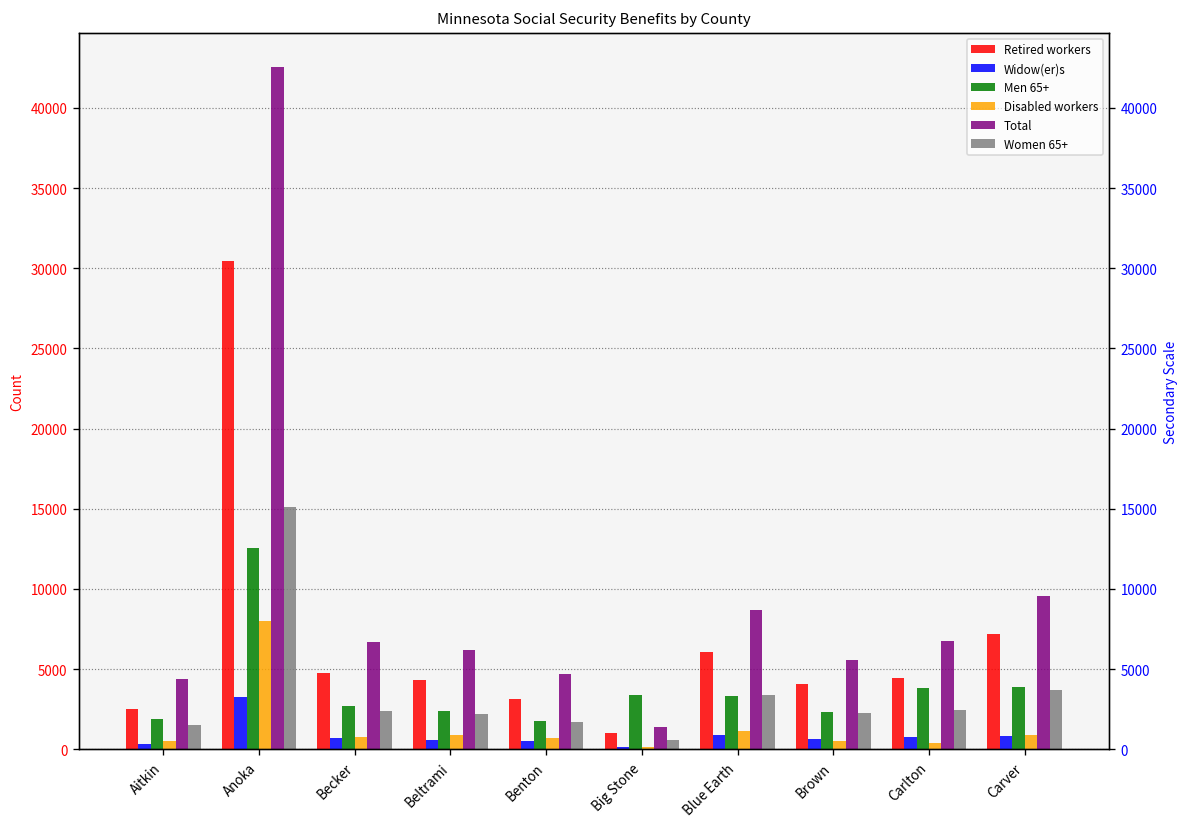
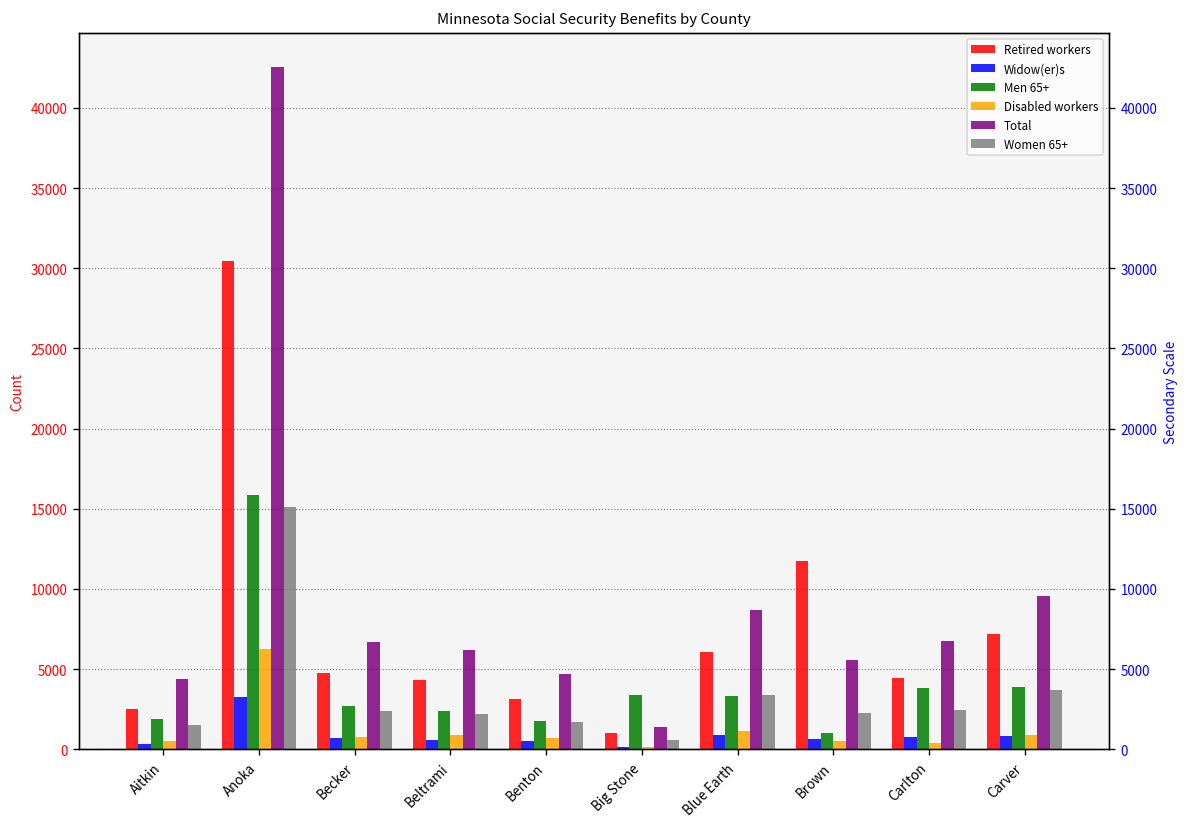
  {
    "Retired workers": {
      "Aitkin": 2500,
      "Anoka": 30500,
      "Becker": 4800,
      "Beltrami": 4300,
      "Benton": 3100,
      "Big Stone": 1000,
      "Blue Earth": 6000,
-     "Brown": 4100,
+     "Brown": 11800,
      "Carlton": 4500,
      "Carver": 7200
    },
    "Widow(er)s": {
      "Aitkin": 300,
      "Anoka": 3200,
      "Becker": 700,
      "Beltrami": 600,
      "Benton": 500,
      "Blue Earth": 900,
      "Brown": 700,
      "Carlton": 700,
      "Carver": 800
    },
    "Men 65+": {
      "Aitkin": 1900,
-     "Anoka": 12500,
+     "Anoka": 15800,
      "Becker": 2700,
      "Beltrami": 2400,
      "Benton": 1700,
      "Big Stone": 3400,
      "Blue Earth": 3300,
-     "Brown": 2300,
+     "Brown": 1000,
      "Carlton": 3800,
      "Carver": 3900
    },
    "Disabled workers": {
      "Aitkin": 500,
-     "Anoka": 8000,
+     "Anoka": 6200,
      "Becker": 800,
      "Beltrami": 900,
      "Benton": 700,
      "Blue Earth": 1100,
      "Brown": 500,
      "Carlton": 400,
      "Carver": 900
    },
    "Total": {
      "Aitkin": 4400,
      "Anoka": 42500,
      "Becker": 6700,
      "Beltrami": 6200,
      "Benton": 4700,
      "Big Stone": 1400,
      "Blue Earth": 8700,
      "Brown": 5600,
      "Carlton": 6700,
      "Carver": 9500
    },
    "Women 65+": {
      "Aitkin": 1500,
      "Anoka": 15100,
      "Becker": 2400,
      "Beltrami": 2200,
      "Benton": 1700,
      "Big Stone": 600,
      "Blue Earth": 3400,
      "Brown": 2300,
      "Carlton": 2400,
      "Carver": 3700
    }
  }
